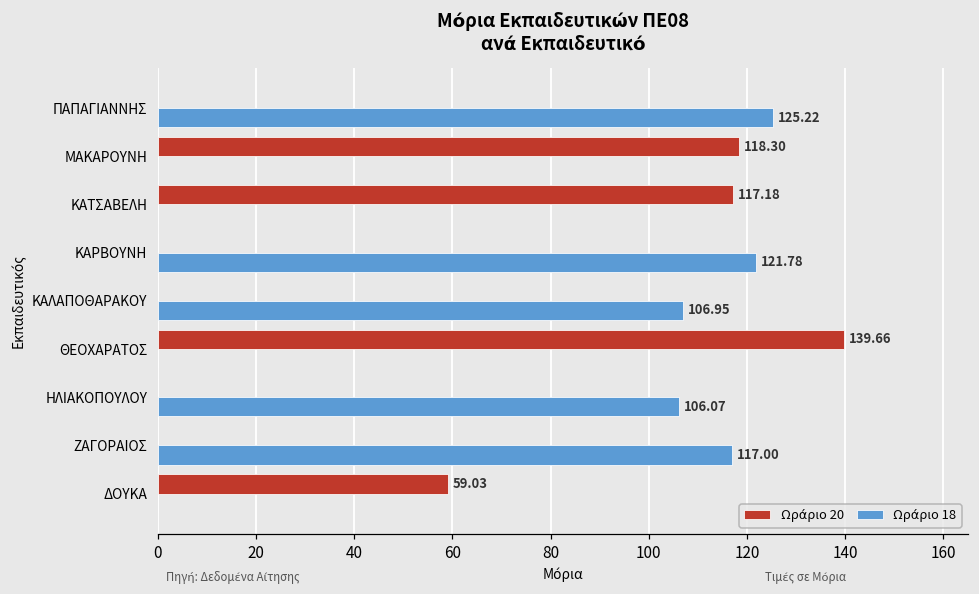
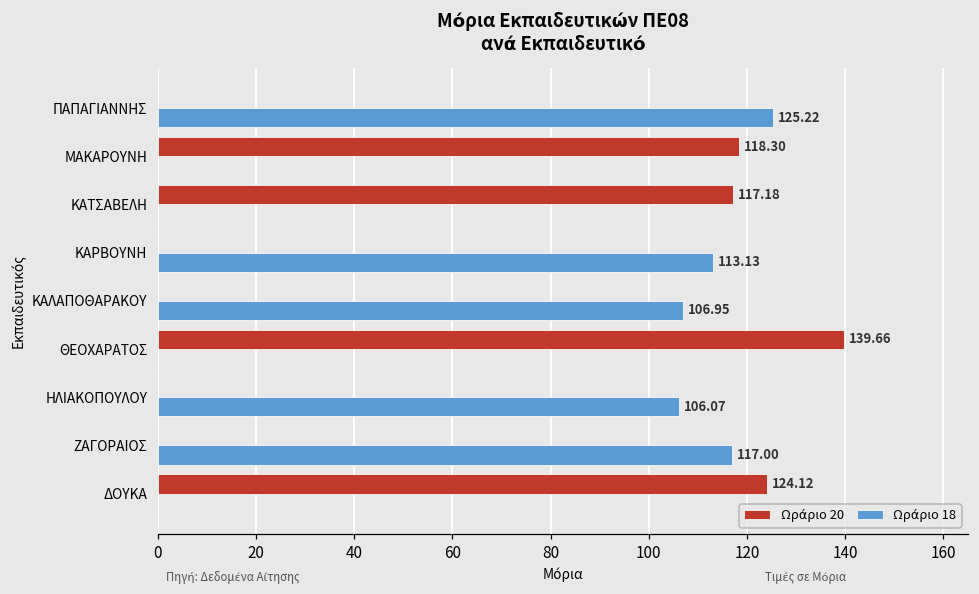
  {
    "Ωράριο 20": {
      "ΜΑΚΑΡΟΥΝΗ": 118.30,
      "ΚΑΤΣΑΒΕΛΗ": 117.18,
      "ΘΕΟΧΑΡΑΤΟΣ": 139.66,
-     "ΔΟΥΚΑ": 59.03
+     "ΔΟΥΚΑ": 124.12
    },
    "Ωράριο 18": {
      "ΠΑΠΑΓΙΑΝΝΗΣ": 125.22,
-     "ΚΑΡΒΟΥΝΗ": 121.78,
+     "ΚΑΡΒΟΥΝΗ": 113.13,
      "ΚΑΛΑΠΟΘΑΡΑΚΟΥ": 106.95,
      "ΗΛΙΑΚΟΠΟΥΛΟΥ": 106.07,
      "ΖΑΓΟΡΑΙΟΣ": 117.00
    }
  }
